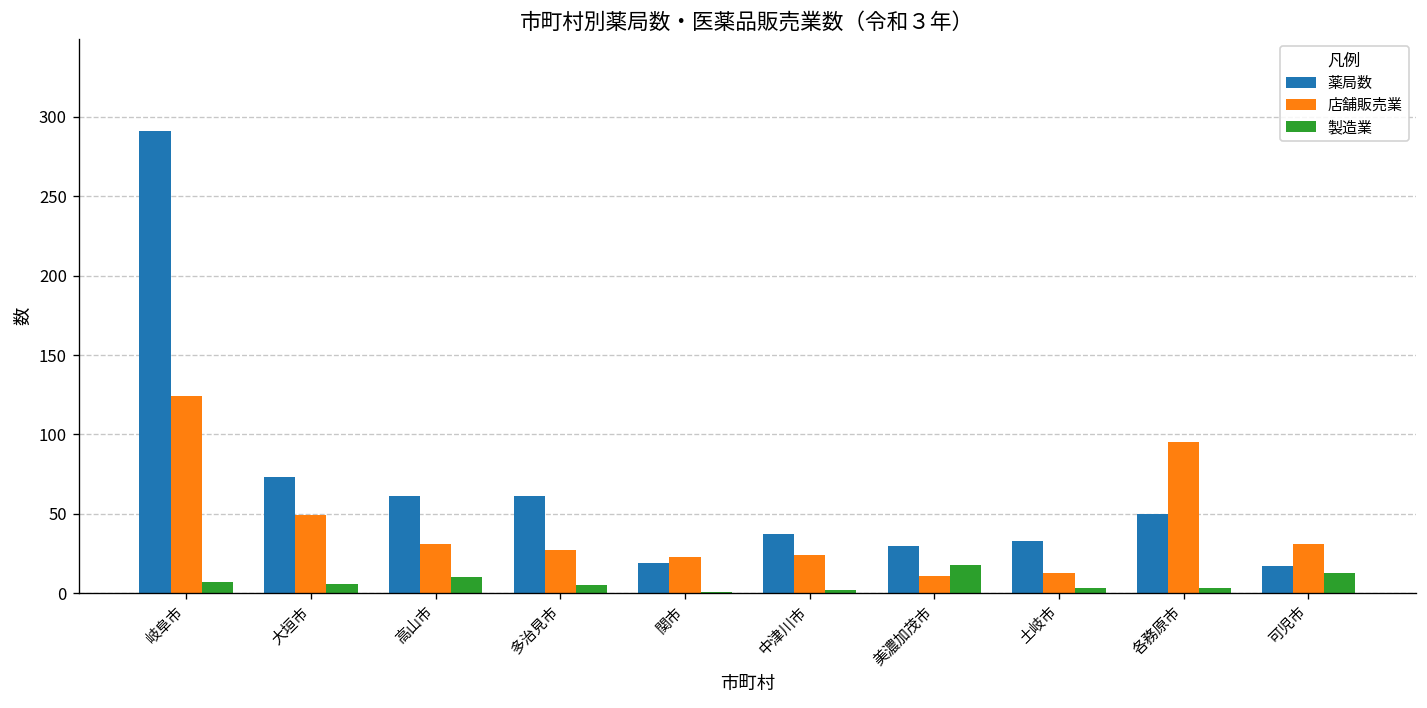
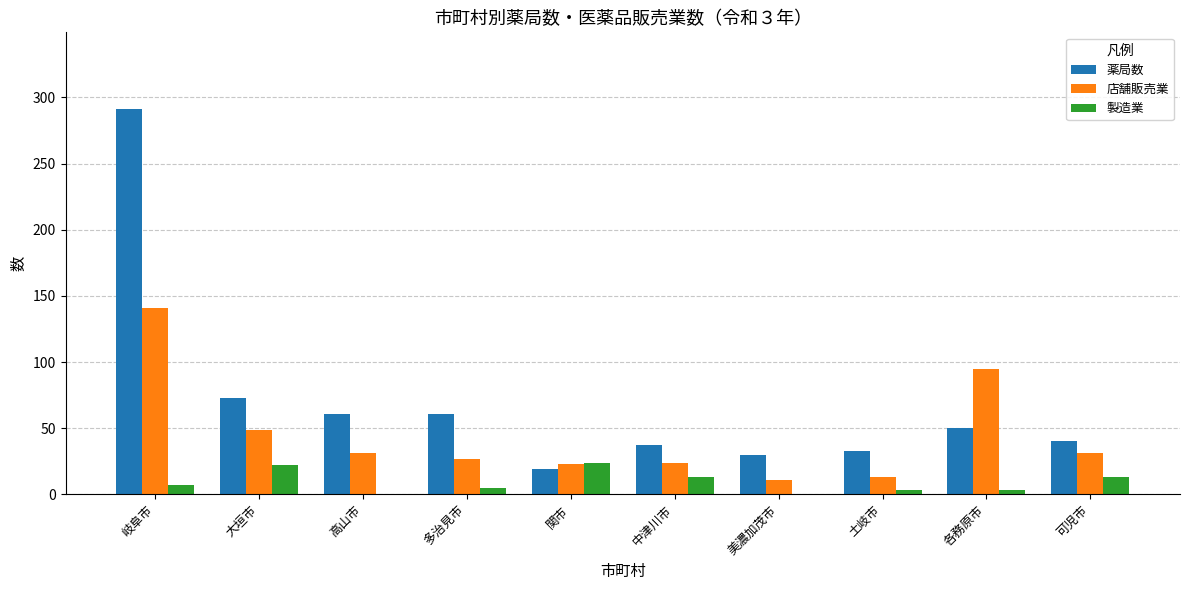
  {
    "薬局数": {
      "岐阜市": 291,
      "大垣市": 73,
      "高山市": 61,
      "多治見市": 61,
      "関市": 19,
      "中津川市": 37,
      "美濃加茂市": 30,
      "土岐市": 33,
      "各務原市": 50,
-     "可児市": 17
+     "可児市": 40
    },
    "店舗販売業": {
-     "岐阜市": 124,
+     "岐阜市": 141,
      "大垣市": 49,
      "高山市": 31,
      "多治見市": 27,
      "関市": 23,
      "中津川市": 24,
      "美濃加茂市": 11,
      "土岐市": 13,
      "各務原市": 95,
      "可児市": 31
    },
    "製造業": {
      "岐阜市": 7,
-     "大垣市": 6,
-     "高山市": 10,
+     "大垣市": 22,
+     "高山市": 0,
      "多治見市": 5,
-     "関市": 1,
-     "中津川市": 2,
-     "美濃加茂市": 18,
+     "関市": 24,
+     "中津川市": 13,
+     "美濃加茂市": 0,
      "土岐市": 3,
      "各務原市": 3,
      "可児市": 13
    }
  }
